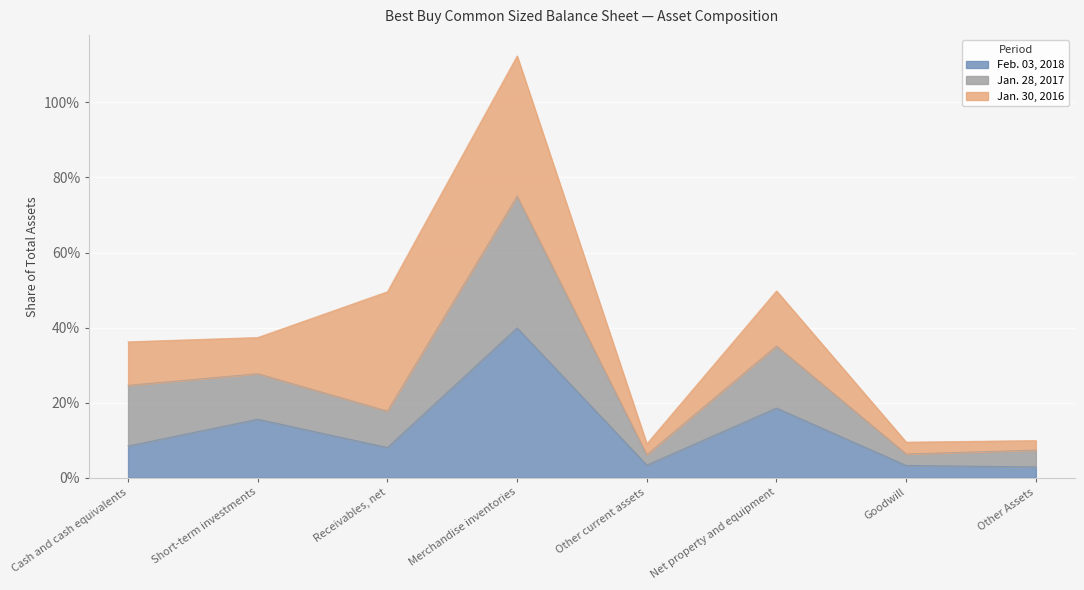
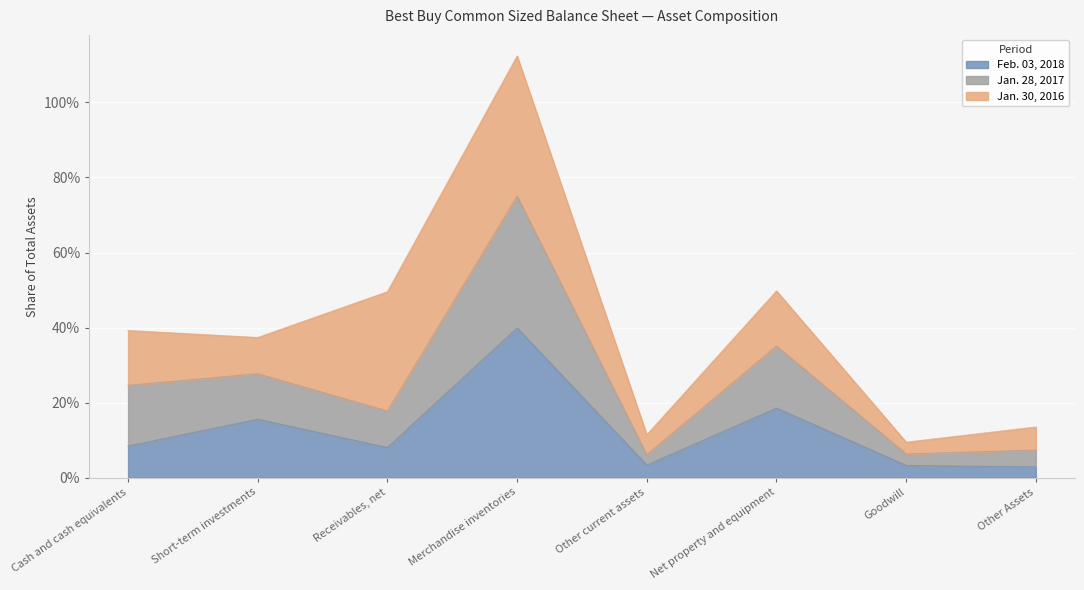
  {
    "Jan. 30, 2016": {
-     "Cash and cash equivalents": "12%",
+     "Cash and cash equivalents": "15%",
      "Short-term investments": "10%",
      "Receivables, net": "32%",
      "Merchandise inventories": "37%",
-     "Other current assets": "3%",
+     "Other current assets": "5%",
      "Net property and equipment": "15%",
      "Goodwill": "3%",
-     "Other Assets": "3%"
+     "Other Assets": "6%"
    }
  }
